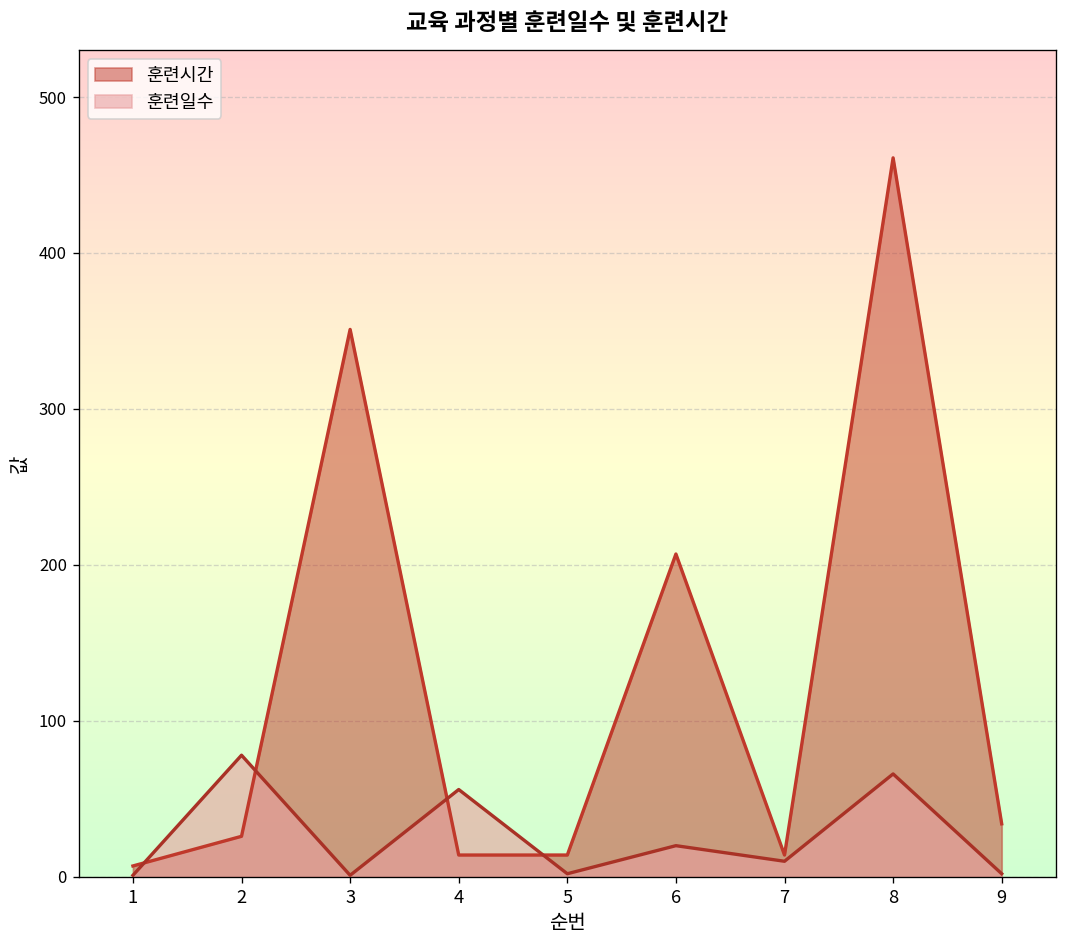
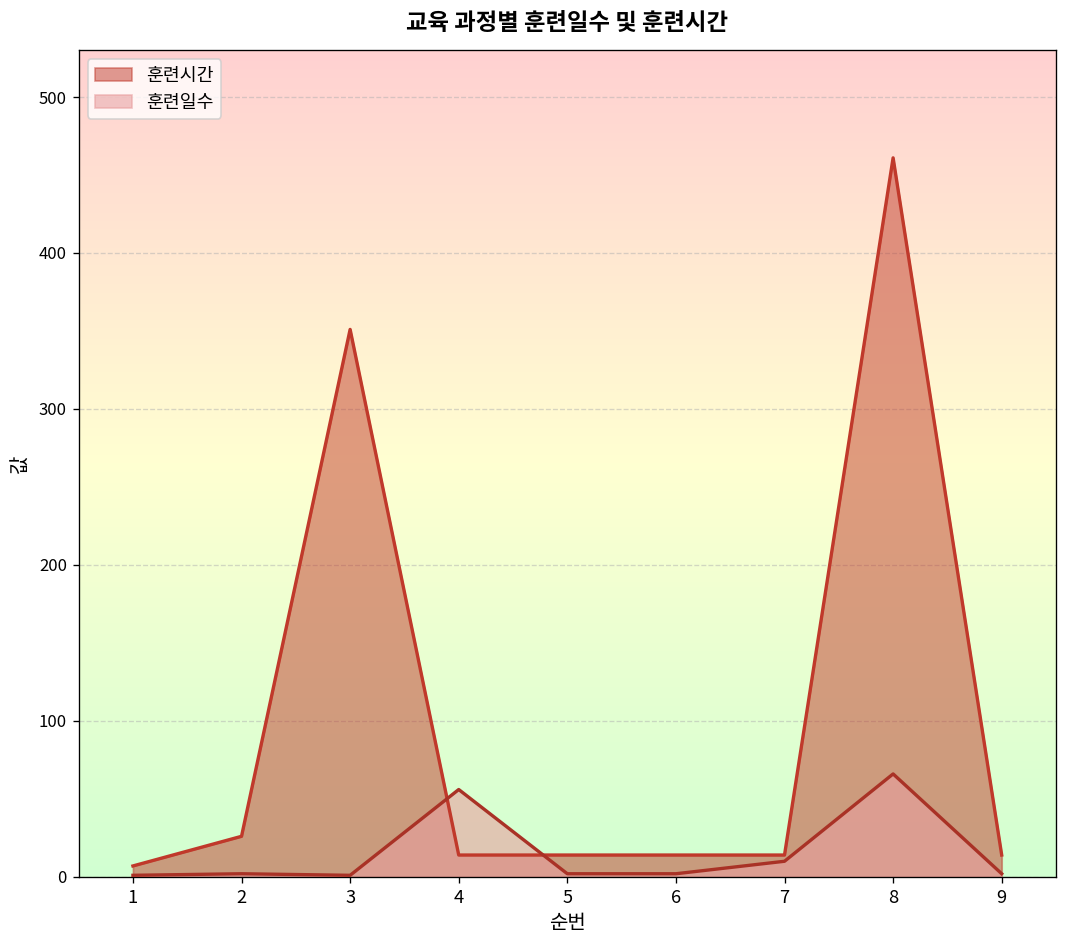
  {
    "훈련시간": {
      "1": 7,
      "2": 26,
      "3": 351,
      "4": 14,
      "5": 14,
-     "6": 207,
+     "6": 14,
      "7": 14,
      "8": 461,
-     "9": 34
+     "9": 14
    },
    "훈련일수": {
      "1": 1,
-     "2": 78,
+     "2": 2,
      "3": 1,
      "4": 56,
      "5": 2,
-     "6": 20,
+     "6": 2,
      "7": 10,
      "8": 66,
      "9": 2
    }
  }
